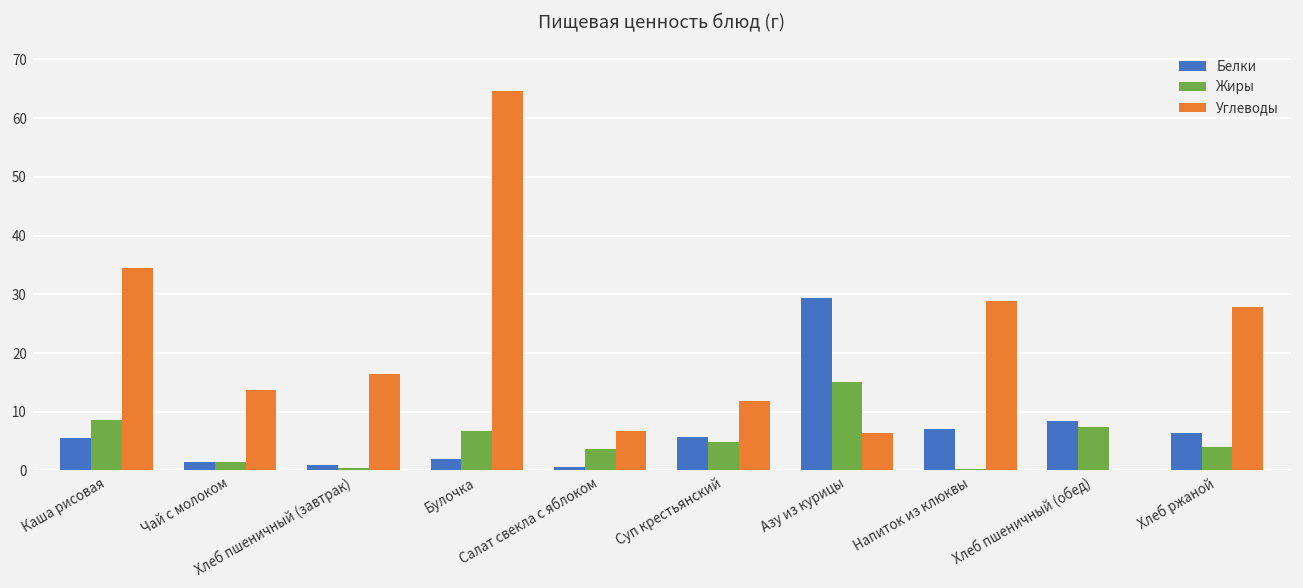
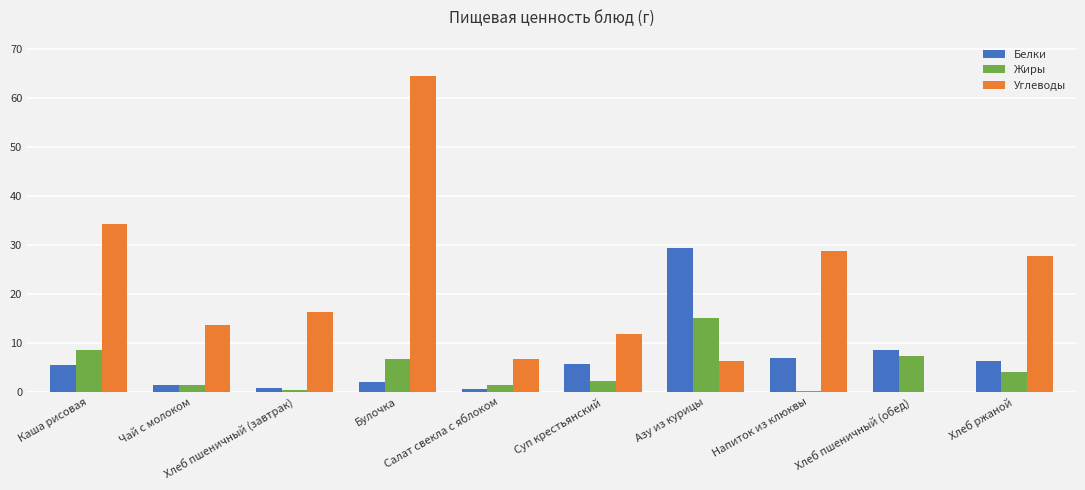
  {
    "Белки": {
      "Каша рисовая": 6,
      "Чай с молоком": 1,
      "Хлеб пшеничный (завтрак)": 1,
      "Булочка": 2,
      "Салат свекла с яблоком": 1,
      "Суп крестьянский": 6,
      "Азу из курицы": 29,
      "Напиток из клюквы": 7,
      "Хлеб пшеничный (обед)": 9,
      "Хлеб ржаной": 6
    },
    "Жиры": {
      "Каша рисовая": 9,
      "Чай с молоком": 1,
      "Булочка": 7,
-     "Салат свекла с яблоком": 4,
-     "Суп крестьянский": 5,
+     "Салат свекла с яблоком": 2,
+     "Суп крестьянский": 2,
      "Азу из курицы": 15,
      "Хлеб пшеничный (обед)": 7,
      "Хлеб ржаной": 4
    },
    "Углеводы": {
      "Каша рисовая": 34,
      "Чай с молоком": 14,
      "Хлеб пшеничный (завтрак)": 16,
      "Булочка": 65,
      "Салат свекла с яблоком": 7,
      "Суп крестьянский": 12,
      "Азу из курицы": 6,
      "Напиток из клюквы": 29,
      "Хлеб пшеничный (обед)": 0,
      "Хлеб ржаной": 28
    }
  }
